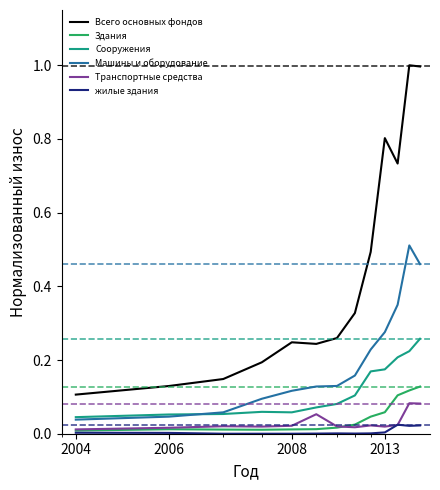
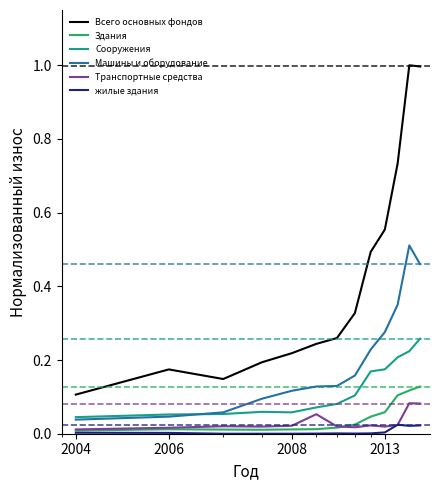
  {
    "Всего основных фондов": {
      "2004": 0.11,
-     "2006": 0.13,
-     "2008": 0.25,
-     "2013": 0.80
+     "2006": 0.17,
+     "2008": 0.22,
+     "2013": 0.55
    },
    "Транспортные средства": {
      "2008": 0.02,
      "2013": 0.02
    },
    "жилые здания": {
      "2006": 0.00,
      "2008": 0.00,
      "2013": 0.00
    }
  }
